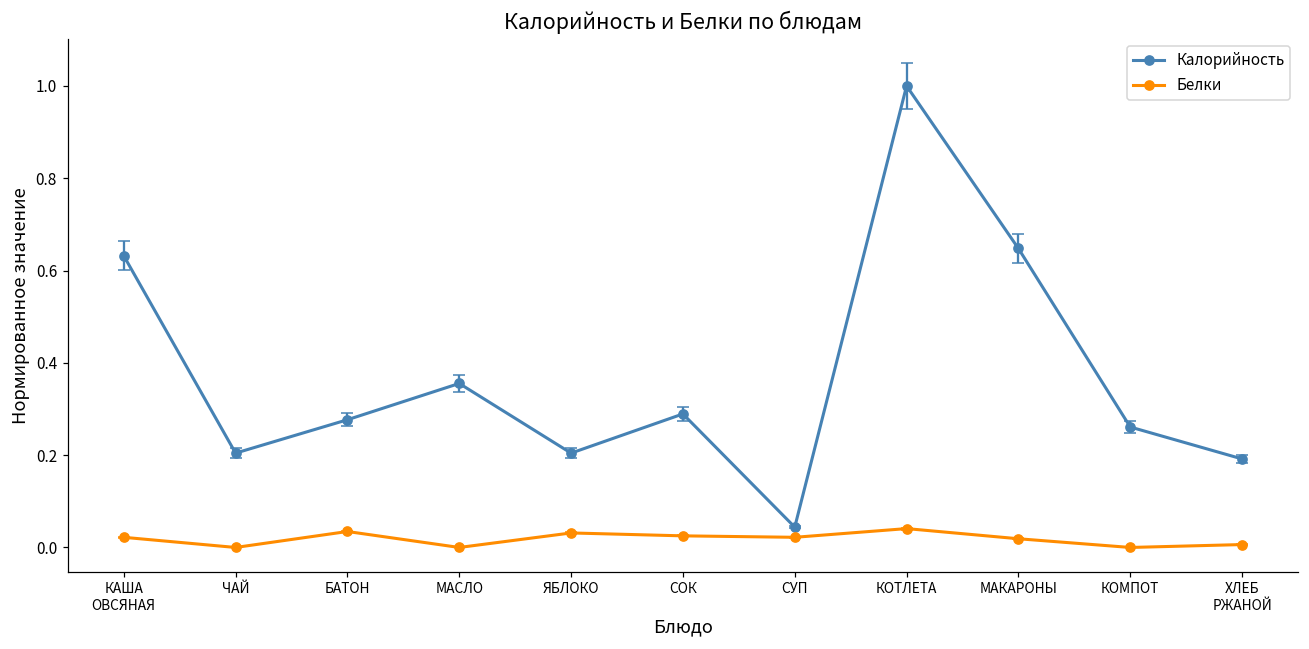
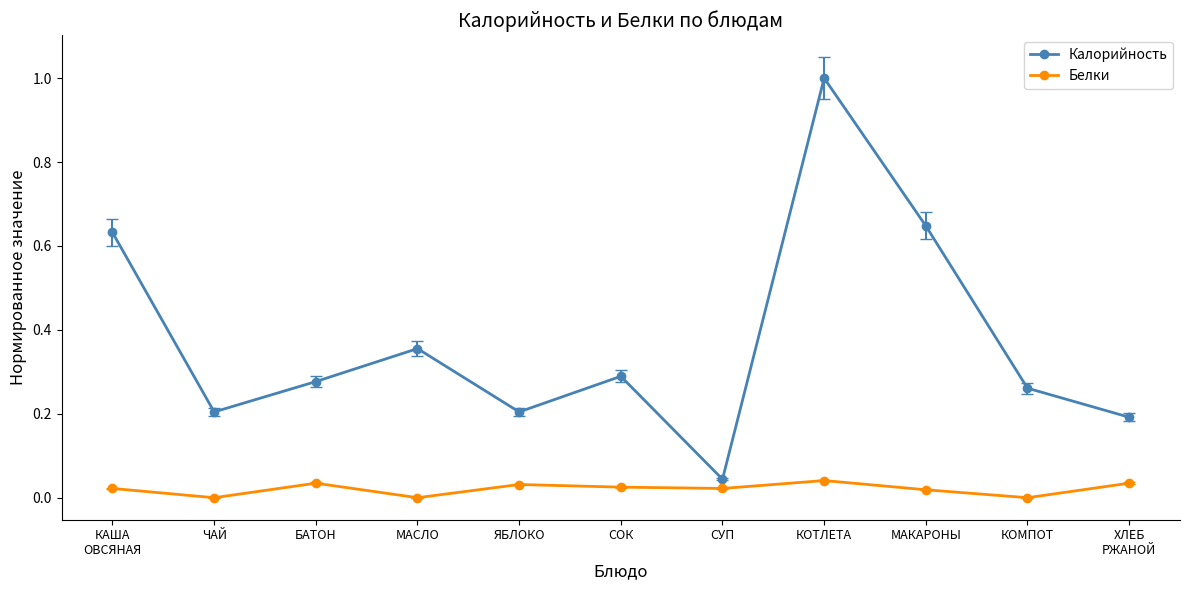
  {
    "Белки": {
-     "ХЛЕБ РЖАНОЙ": 0.01
+     "ХЛЕБ РЖАНОЙ": 0.03
    }
  }
